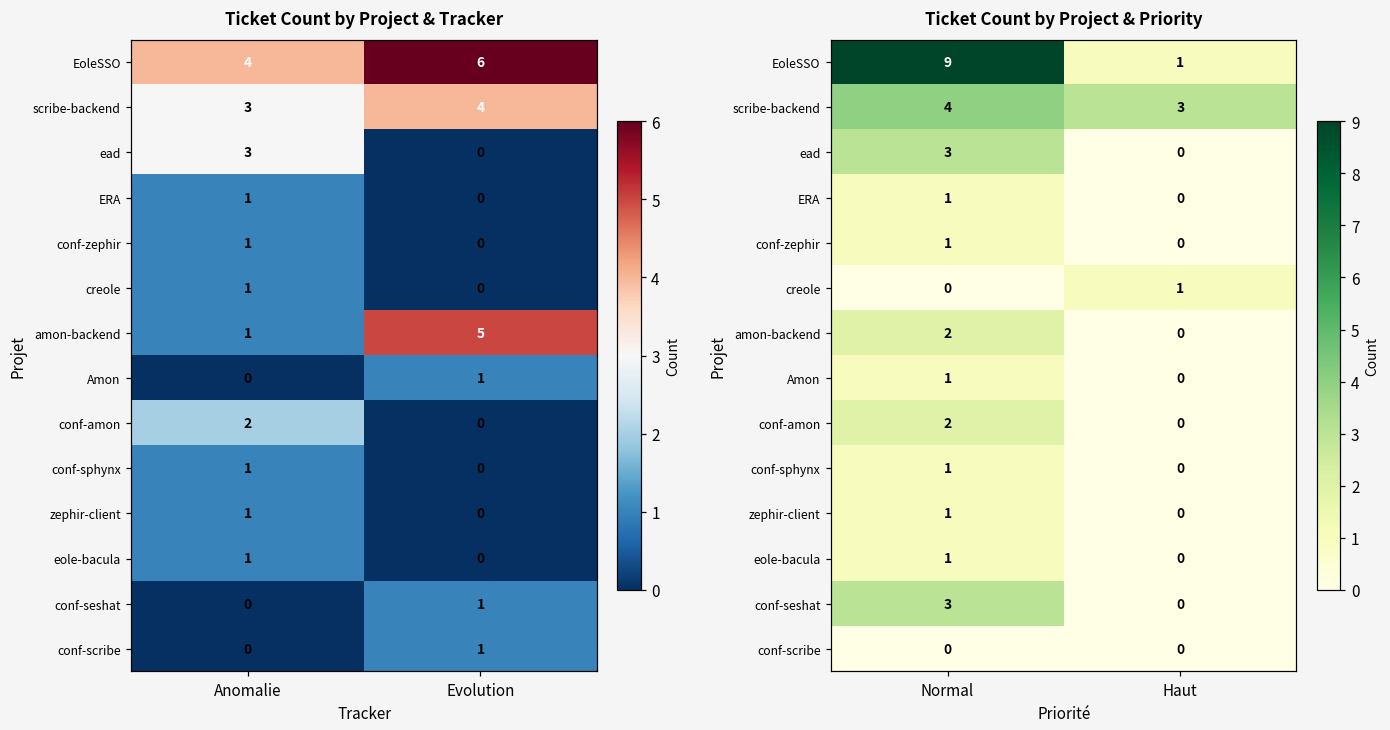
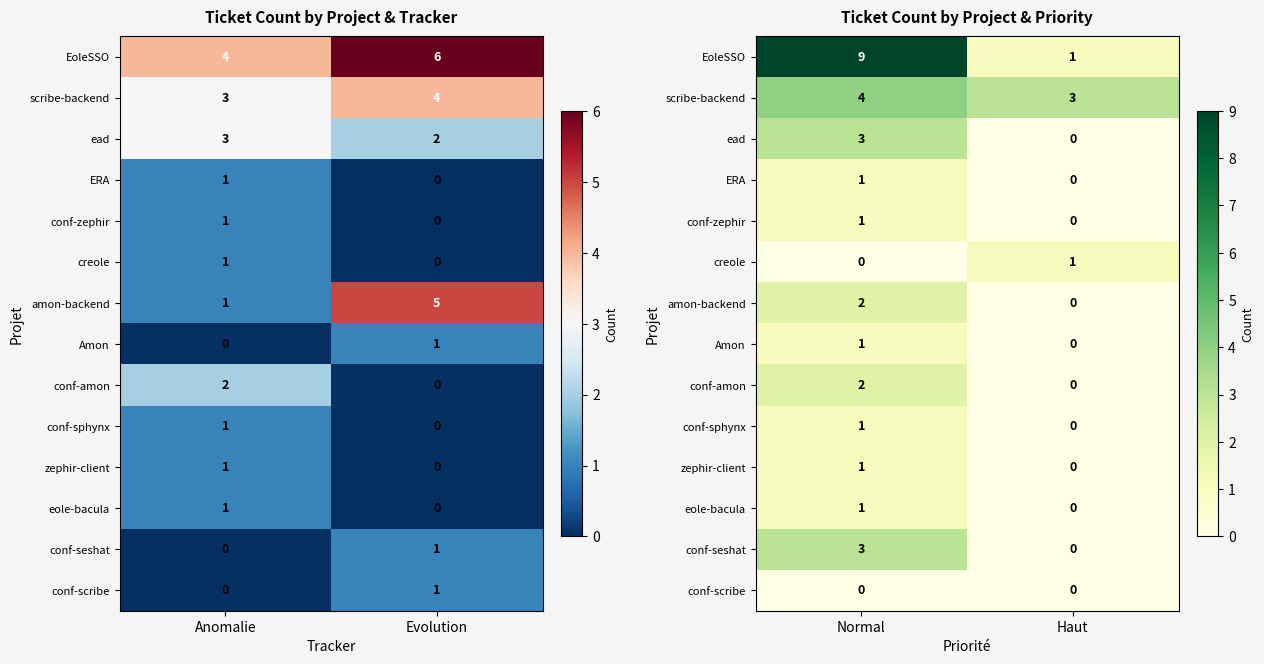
  {
    "Ticket Count by Project & Tracker": {
      "EoleSSO": {
        "Anomalie": 4,
        "Evolution": 6
      },
      "scribe-backend": {
        "Anomalie": 3,
        "Evolution": 4
      },
      "ead": {
        "Anomalie": 3,
-       "Evolution": 0
+       "Evolution": 2
      },
      "ERA": {
        "Anomalie": 1,
        "Evolution": 0
      },
      "conf-zephir": {
        "Anomalie": 1,
        "Evolution": 0
      },
      "creole": {
        "Anomalie": 1,
        "Evolution": 0
      },
      "amon-backend": {
        "Anomalie": 1,
        "Evolution": 5
      },
      "Amon": {
        "Anomalie": 0,
        "Evolution": 1
      },
      "conf-amon": {
        "Anomalie": 2,
        "Evolution": 0
      },
      "conf-sphynx": {
        "Anomalie": 1,
        "Evolution": 0
      },
      "zephir-client": {
        "Anomalie": 1,
        "Evolution": 0
      },
      "eole-bacula": {
        "Anomalie": 1,
        "Evolution": 0
      },
      "conf-seshat": {
        "Anomalie": 0,
        "Evolution": 1
      },
      "conf-scribe": {
        "Anomalie": 0,
        "Evolution": 1
      }
    },
    "Ticket Count by Project & Priority": {
      "EoleSSO": {
        "Normal": 9,
        "Haut": 1
      },
      "scribe-backend": {
        "Normal": 4,
        "Haut": 3
      },
      "ead": {
        "Normal": 3,
        "Haut": 0
      },
      "ERA": {
        "Normal": 1,
        "Haut": 0
      },
      "conf-zephir": {
        "Normal": 1,
        "Haut": 0
      },
      "creole": {
        "Normal": 0,
        "Haut": 1
      },
      "amon-backend": {
        "Normal": 2,
        "Haut": 0
      },
      "Amon": {
        "Normal": 1,
        "Haut": 0
      },
      "conf-amon": {
        "Normal": 2,
        "Haut": 0
      },
      "conf-sphynx": {
        "Normal": 1,
        "Haut": 0
      },
      "zephir-client": {
        "Normal": 1,
        "Haut": 0
      },
      "eole-bacula": {
        "Normal": 1,
        "Haut": 0
      },
      "conf-seshat": {
        "Normal": 3,
        "Haut": 0
      },
      "conf-scribe": {
        "Normal": 0,
        "Haut": 0
      }
    }
  }
